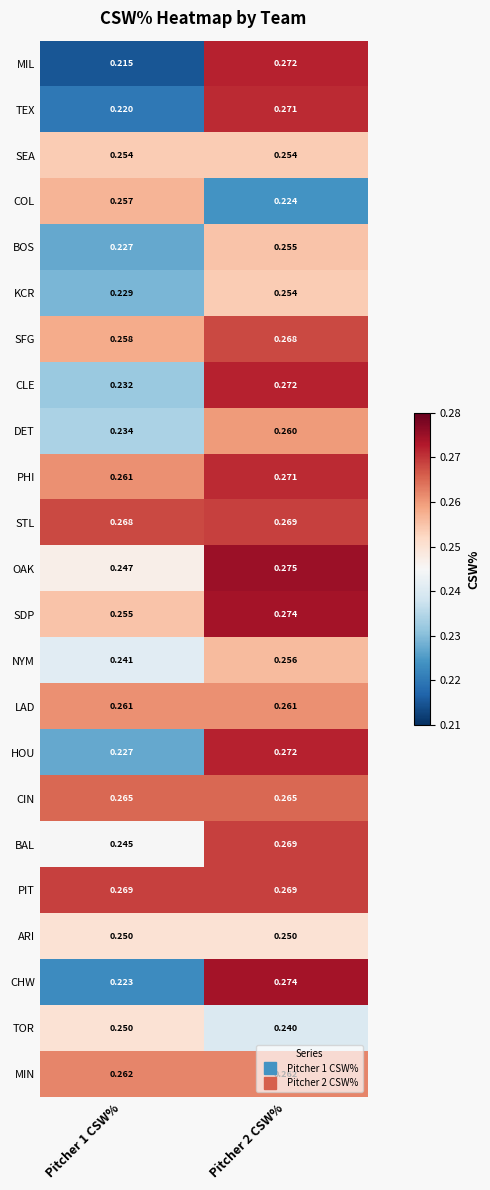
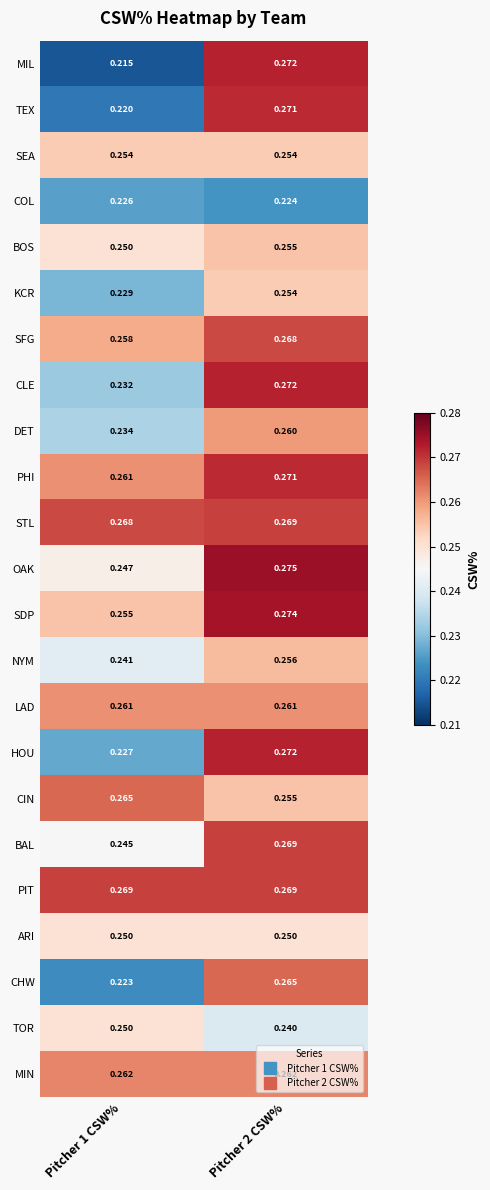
  {
    "MIL": {
      "Pitcher 1 CSW%": 0.215,
      "Pitcher 2 CSW%": 0.272
    },
    "TEX": {
      "Pitcher 1 CSW%": 0.220,
      "Pitcher 2 CSW%": 0.271
    },
    "SEA": {
      "Pitcher 1 CSW%": 0.254,
      "Pitcher 2 CSW%": 0.254
    },
    "COL": {
-     "Pitcher 1 CSW%": 0.257,
+     "Pitcher 1 CSW%": 0.226,
      "Pitcher 2 CSW%": 0.224
    },
    "BOS": {
-     "Pitcher 1 CSW%": 0.227,
+     "Pitcher 1 CSW%": 0.250,
      "Pitcher 2 CSW%": 0.255
    },
    "KCR": {
      "Pitcher 1 CSW%": 0.229,
      "Pitcher 2 CSW%": 0.254
    },
    "SFG": {
      "Pitcher 1 CSW%": 0.258,
      "Pitcher 2 CSW%": 0.268
    },
    "CLE": {
      "Pitcher 1 CSW%": 0.232,
      "Pitcher 2 CSW%": 0.272
    },
    "DET": {
      "Pitcher 1 CSW%": 0.234,
      "Pitcher 2 CSW%": 0.260
    },
    "PHI": {
      "Pitcher 1 CSW%": 0.261,
      "Pitcher 2 CSW%": 0.271
    },
    "STL": {
      "Pitcher 1 CSW%": 0.268,
      "Pitcher 2 CSW%": 0.269
    },
    "OAK": {
      "Pitcher 1 CSW%": 0.247,
      "Pitcher 2 CSW%": 0.275
    },
    "SDP": {
      "Pitcher 1 CSW%": 0.255,
      "Pitcher 2 CSW%": 0.274
    },
    "NYM": {
      "Pitcher 1 CSW%": 0.241,
      "Pitcher 2 CSW%": 0.256
    },
    "LAD": {
      "Pitcher 1 CSW%": 0.261,
      "Pitcher 2 CSW%": 0.261
    },
    "HOU": {
      "Pitcher 1 CSW%": 0.227,
      "Pitcher 2 CSW%": 0.272
    },
    "CIN": {
      "Pitcher 1 CSW%": 0.265,
-     "Pitcher 2 CSW%": 0.265
+     "Pitcher 2 CSW%": 0.255
    },
    "BAL": {
      "Pitcher 1 CSW%": 0.245,
      "Pitcher 2 CSW%": 0.269
    },
    "PIT": {
      "Pitcher 1 CSW%": 0.269,
      "Pitcher 2 CSW%": 0.269
    },
    "ARI": {
      "Pitcher 1 CSW%": 0.250,
      "Pitcher 2 CSW%": 0.250
    },
    "CHW": {
      "Pitcher 1 CSW%": 0.223,
-     "Pitcher 2 CSW%": 0.274
+     "Pitcher 2 CSW%": 0.265
    },
    "TOR": {
      "Pitcher 1 CSW%": 0.250,
      "Pitcher 2 CSW%": 0.240
    },
    "MIN": {
      "Pitcher 1 CSW%": 0.262
    }
  }
